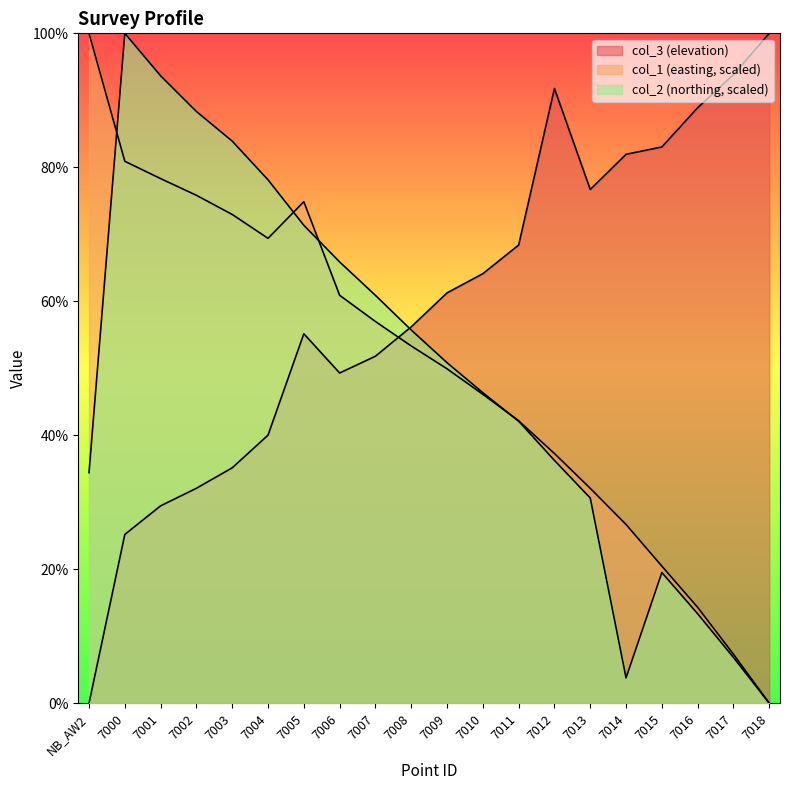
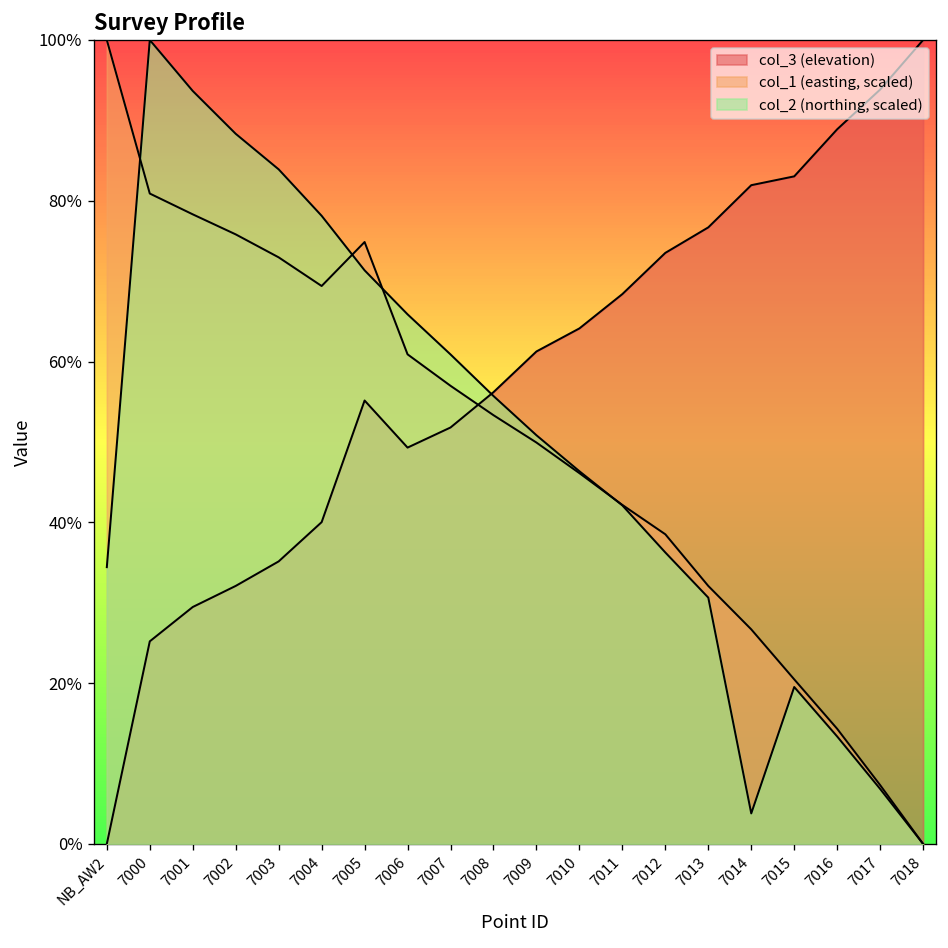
  {
    "col_3 (elevation)": {
      "NB_AW2": "0%",
      "7000": "25%",
      "7001": "29%",
      "7002": "32%",
      "7003": "35%",
      "7004": "40%",
      "7005": "55%",
      "7006": "49%",
      "7007": "52%",
      "7008": "56%",
      "7009": "61%",
      "7010": "64%",
      "7011": "68%",
-     "7012": "92%",
+     "7012": "74%",
      "7013": "77%",
      "7014": "82%",
      "7015": "83%",
      "7016": "89%",
      "7018": "100%"
    },
    "col_1 (easting, scaled)": {
      "NB_AW2": "100%",
      "7000": "81%",
      "7001": "78%",
      "7002": "76%",
      "7003": "73%",
      "7004": "69%",
      "7005": "75%",
      "7006": "61%",
      "7007": "57%",
      "7008": "53%",
      "7009": "50%",
-     "7012": "37%",
+     "7012": "39%",
      "7013": "32%",
      "7014": "27%",
      "7015": "20%",
      "7016": "14%",
      "7017": "7%"
    },
    "col_2 (northing, scaled)": {
      "NB_AW2": "34%",
      "7000": "100%",
      "7001": "94%",
      "7002": "88%",
      "7003": "84%",
      "7004": "78%",
      "7005": "71%",
      "7006": "66%",
      "7007": "61%",
      "7008": "56%",
      "7009": "51%",
      "7012": "36%",
      "7013": "31%",
      "7014": "4%",
      "7015": "20%",
      "7016": "13%",
      "7017": "7%"
    }
  }
